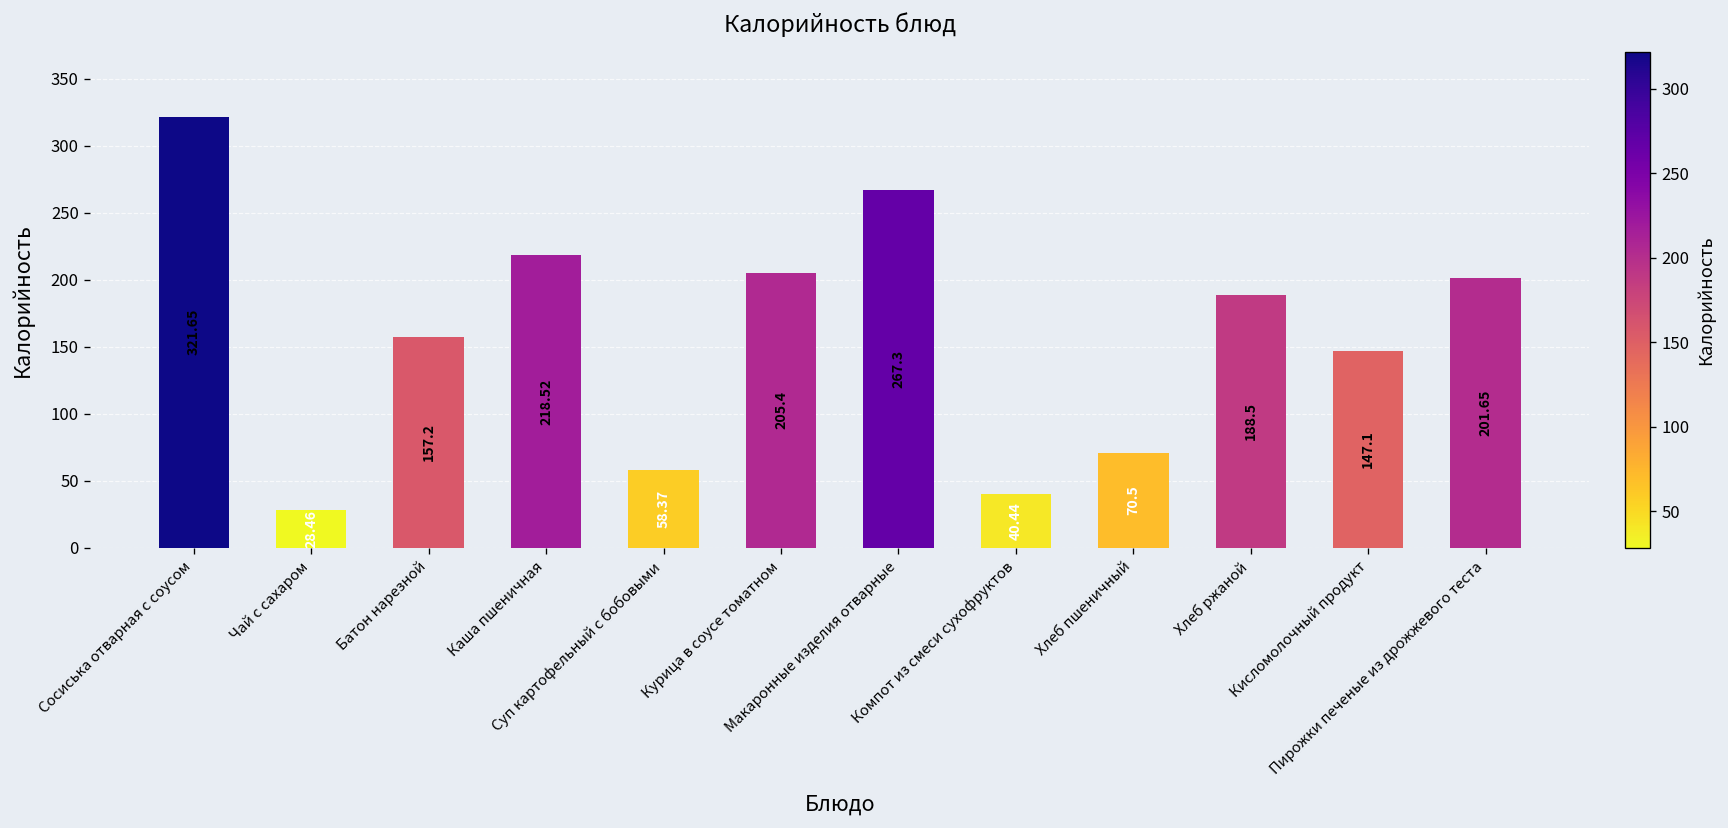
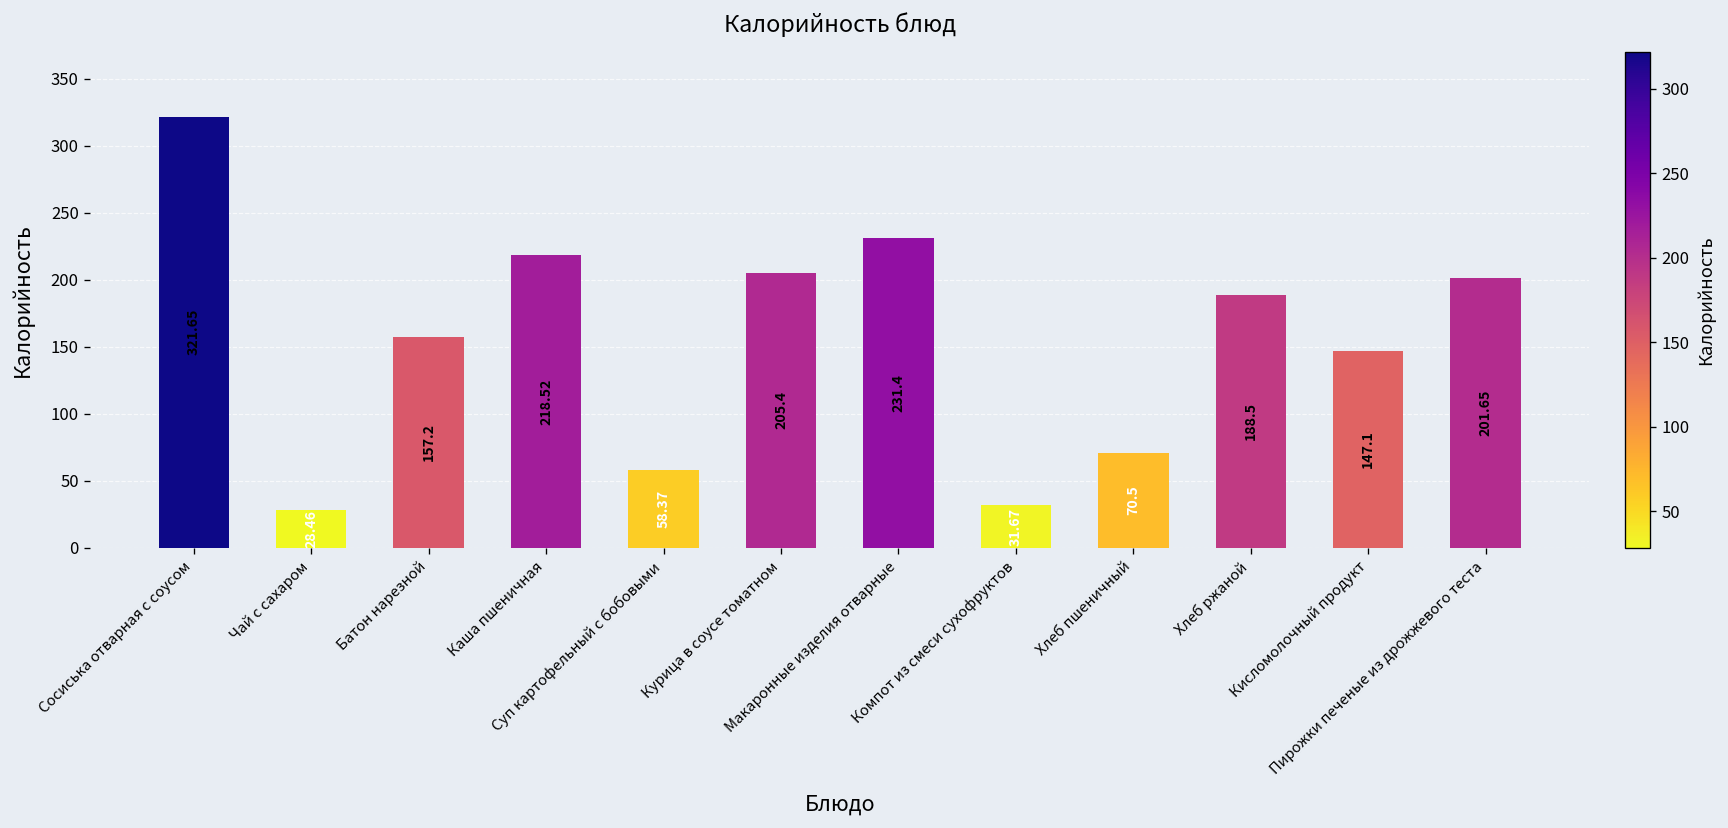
  {
    "Сосиська отварная с соусом": 321.65,
    "Чай с сахаром": 28.46,
    "Батон нарезной": 157.2,
    "Каша пшеничная": 218.52,
    "Суп картофельный с бобовыми": 58.37,
    "Курица в соусе томатном": 205.4,
-   "Макаронные изделия отварные": 267.3,
-   "Компот из смеси сухофруктов": 40.44,
+   "Макаронные изделия отварные": 231.4,
+   "Компот из смеси сухофруктов": 31.67,
    "Хлеб пшеничный": 70.5,
    "Хлеб ржаной": 188.5,
    "Кисломолочный продукт": 147.1,
    "Пирожки печеные из дрожжевого теста": 201.65
  }
